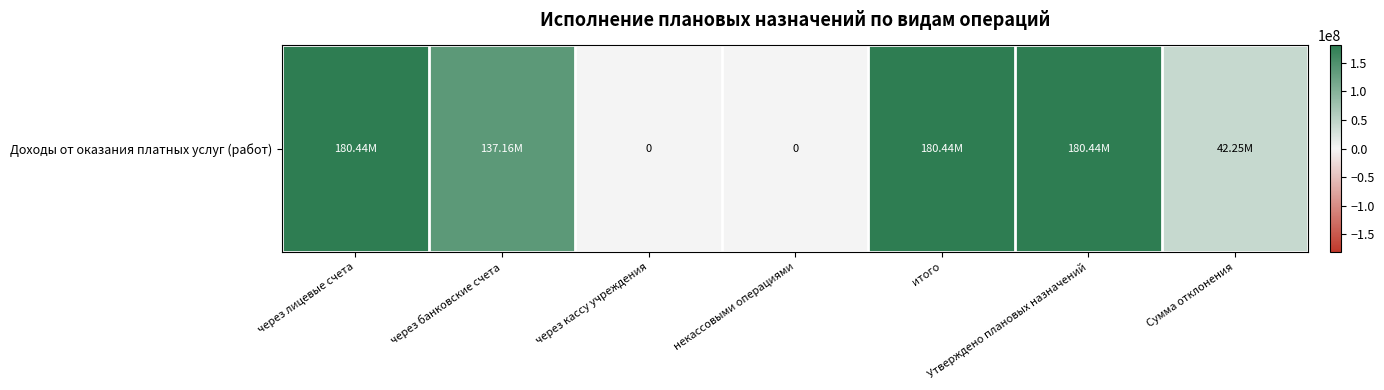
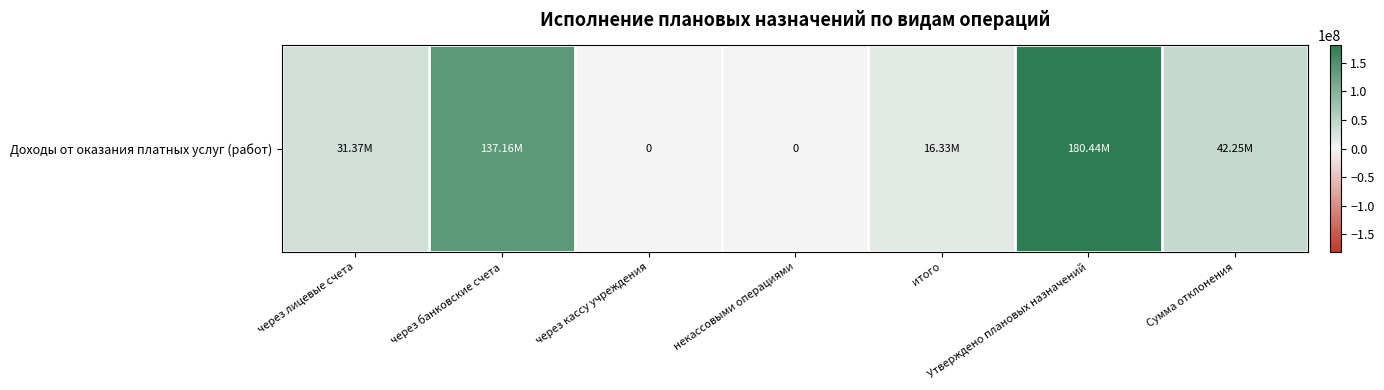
  {
    "Доходы от оказания платных услуг (работ)": {
-     "через лицевые счета": "180.44M",
+     "через лицевые счета": "31.37M",
      "через банковские счета": "137.16M",
      "через кассу учреждения": "0",
      "некассовыми операциями": "0",
-     "итого": "180.44M",
+     "итого": "16.33M",
      "Утверждено плановых назначений": "180.44M",
      "Сумма отклонения": "42.25M"
    }
  }
